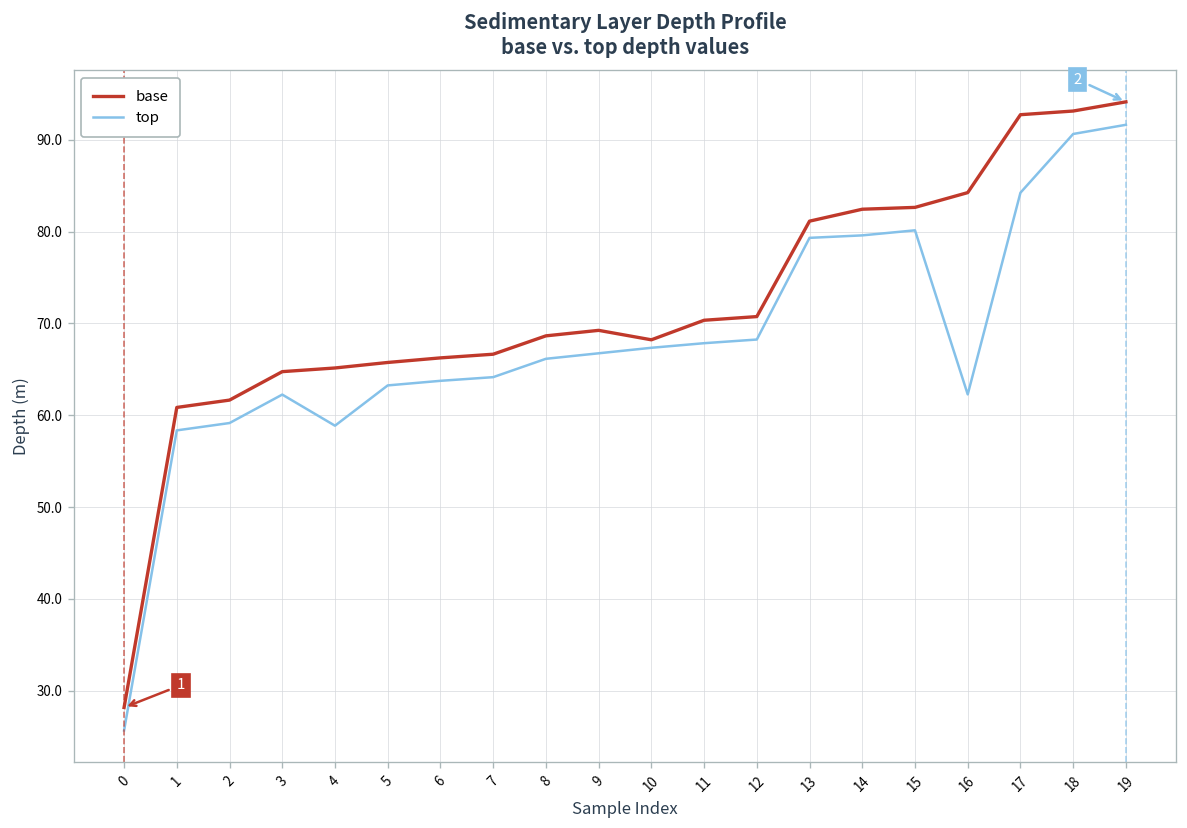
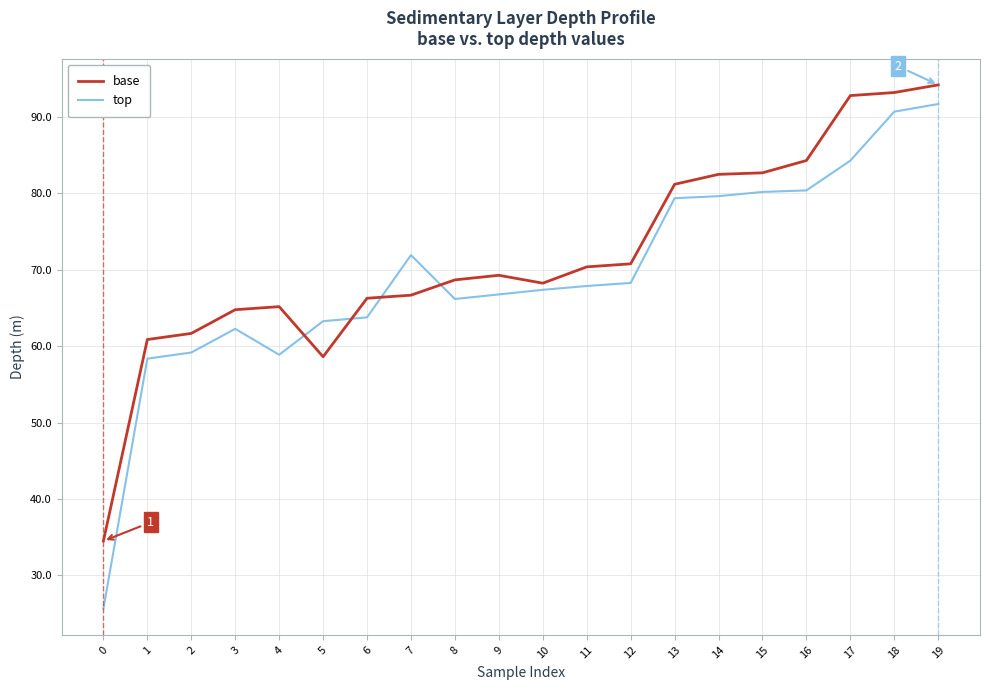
  {
    "base": {
-     "0": 28,
+     "0": 35,
      "1": 61,
      "2": 62,
      "3": 65,
      "4": 65,
-     "5": 66,
+     "5": 59,
      "6": 66,
      "7": 67,
      "8": 69,
      "9": 69,
      "10": 68,
      "11": 70,
      "12": 71,
      "13": 81,
      "14": 82,
      "15": 83,
      "16": 84,
      "17": 93,
      "18": 93,
      "19": 94
    },
    "top": {
      "0": 26,
      "1": 58,
      "2": 59,
      "3": 62,
      "4": 59,
      "5": 63,
      "6": 64,
-     "7": 64,
+     "7": 72,
      "8": 66,
      "9": 67,
      "10": 67,
      "11": 68,
      "12": 68,
      "13": 79,
      "14": 80,
      "15": 80,
-     "16": 62,
+     "16": 80,
      "17": 84,
      "18": 91,
      "19": 92
    }
  }
